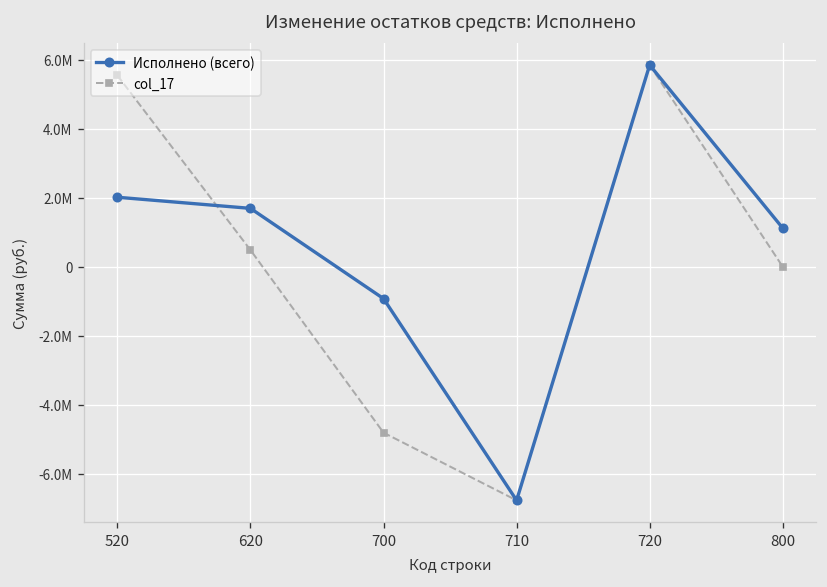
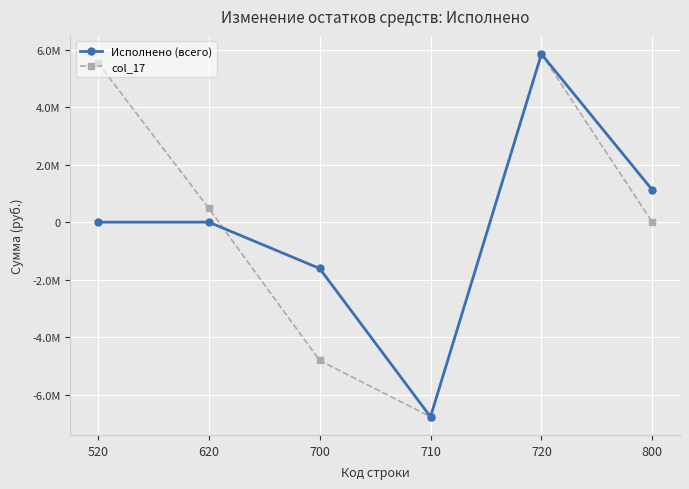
  {
    "Исполнено (всего)": {
-     "520": 2000000,
-     "620": 1700000,
-     "700": -900000,
+     "520": 0,
+     "620": 0,
+     "700": -1600000,
      "800": 1100000
    },
    "col_17": {
      "620": 500000,
      "700": -4800000,
      "800": 0
    }
  }
